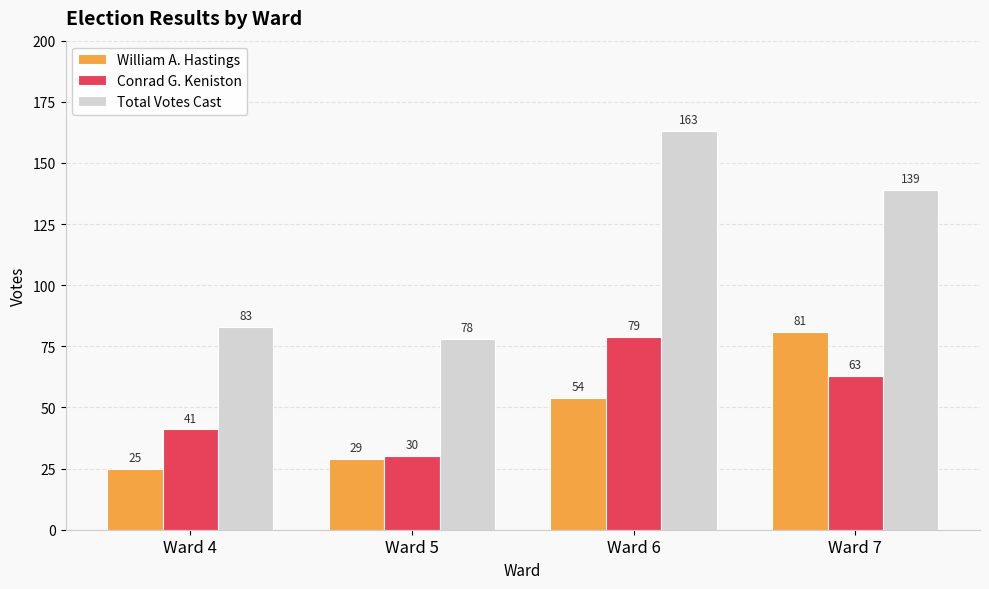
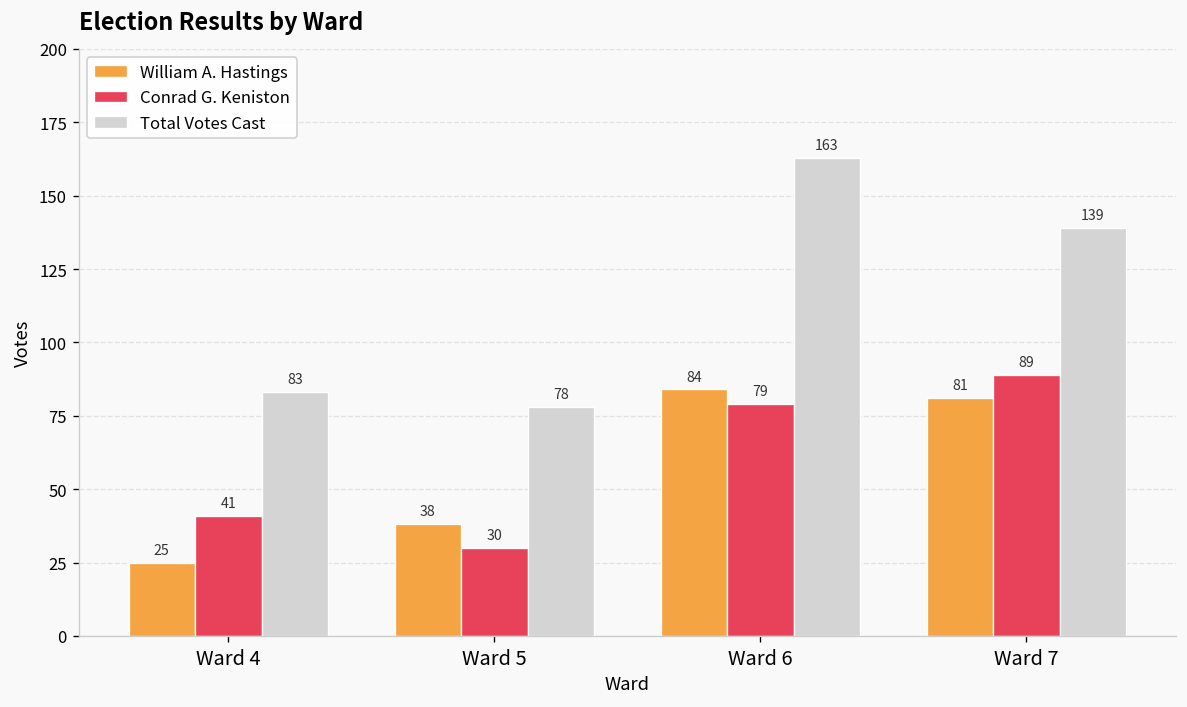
  {
    "William A. Hastings": {
      "Ward 4": 25,
-     "Ward 5": 29,
-     "Ward 6": 54,
+     "Ward 5": 38,
+     "Ward 6": 84,
      "Ward 7": 81
    },
    "Conrad G. Keniston": {
      "Ward 4": 41,
      "Ward 5": 30,
      "Ward 6": 79,
-     "Ward 7": 63
+     "Ward 7": 89
    },
    "Total Votes Cast": {
      "Ward 4": 83,
      "Ward 5": 78,
      "Ward 6": 163,
      "Ward 7": 139
    }
  }
